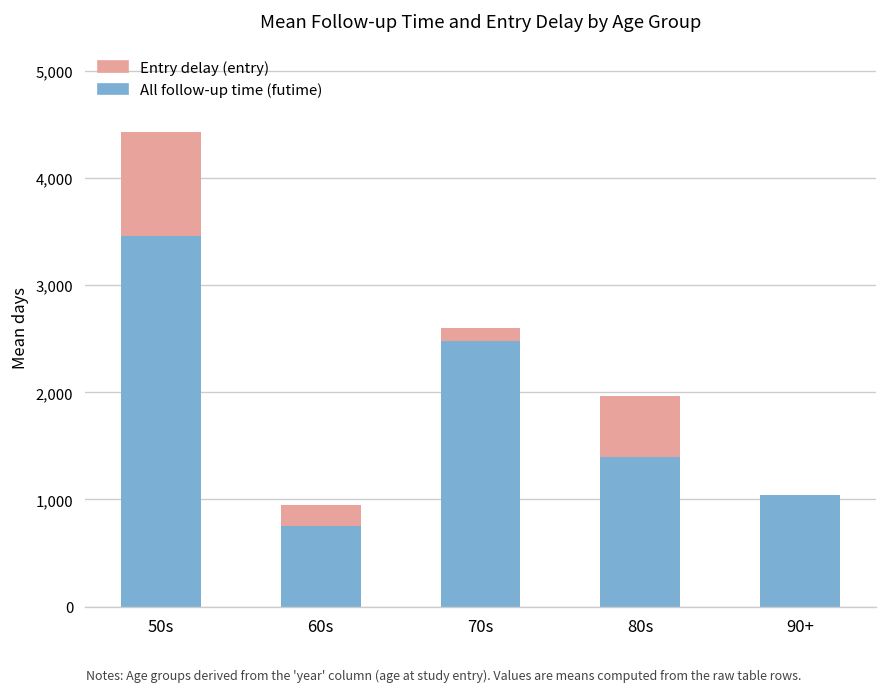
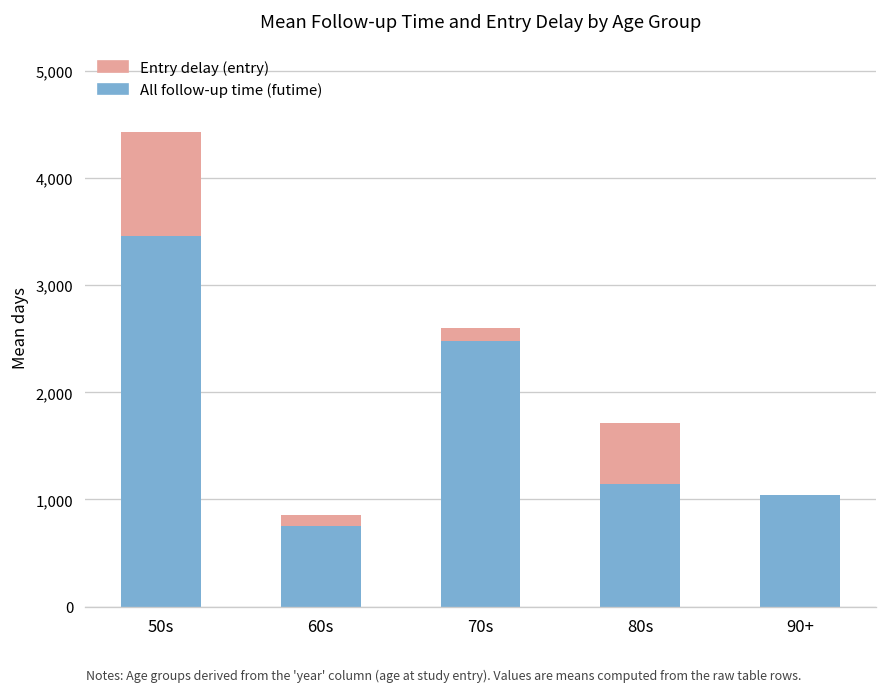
  {
    "All follow-up time (futime)": {
      "50s": "3,500",
      "60s": "700",
      "70s": "2,500",
-     "80s": "1,400",
+     "80s": "1,100",
      "90+": "1,000"
    },
    "Entry delay (entry)": {
      "50s": "1,000",
-     "60s": "200",
+     "60s": "100",
      "70s": "100",
      "80s": "600",
      "90+": "0"
    }
  }
